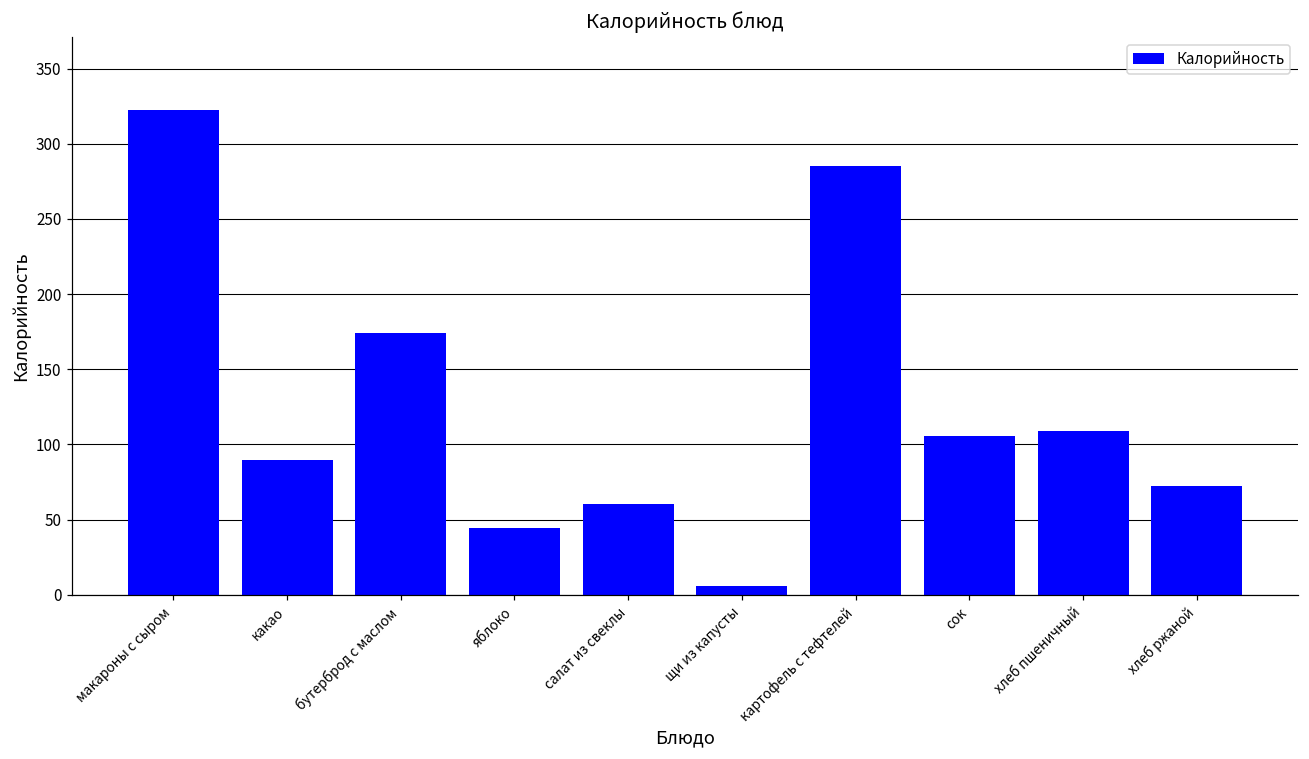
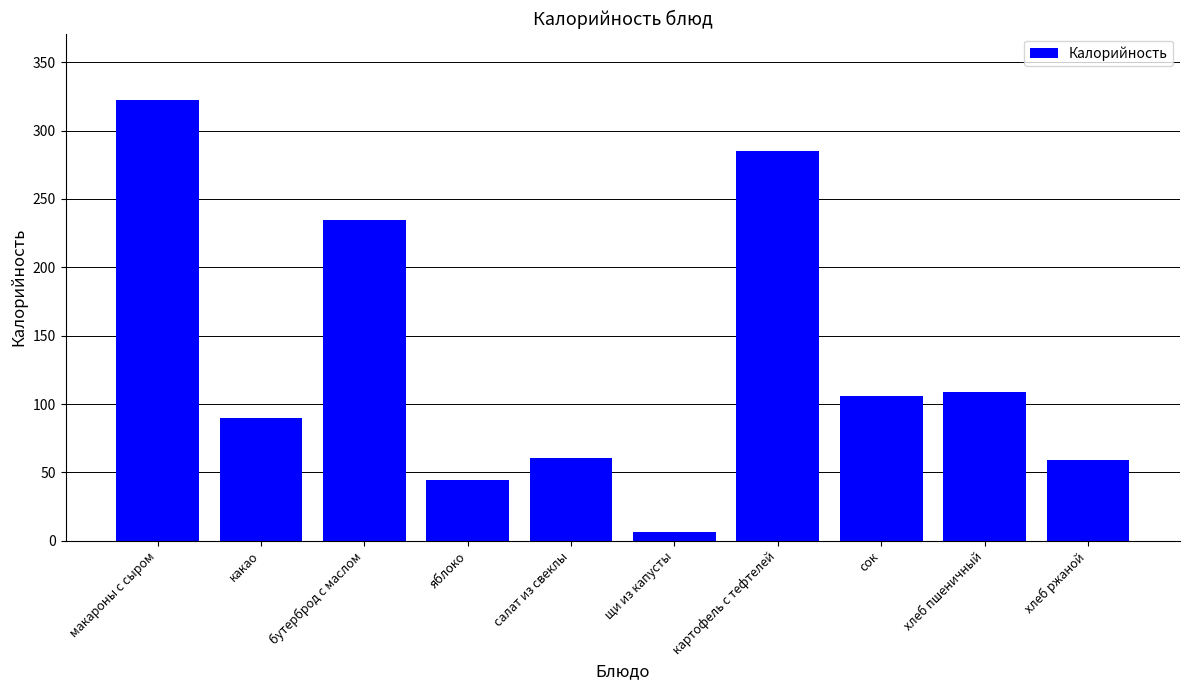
  {
    "макароны с сыром": 323,
    "какао": 90,
-   "бутерброд с маслом": 174,
+   "бутерброд с маслом": 235,
    "яблоко": 44,
    "салат из свеклы": 60,
    "щи из капусты": 6,
    "картофель с тефтелей": 285,
    "сок": 106,
    "хлеб пшеничный": 109,
-   "хлеб ржаной": 72
+   "хлеб ржаной": 59
  }
